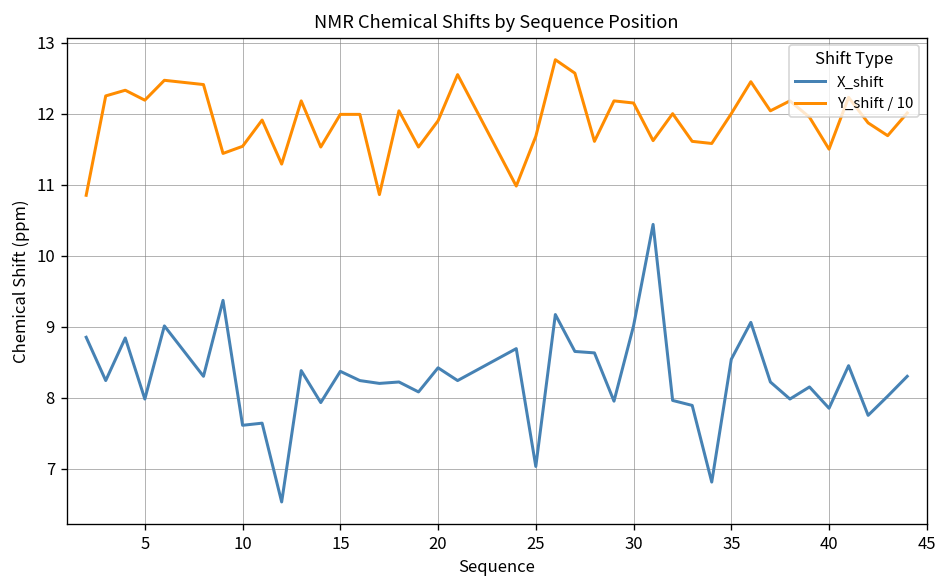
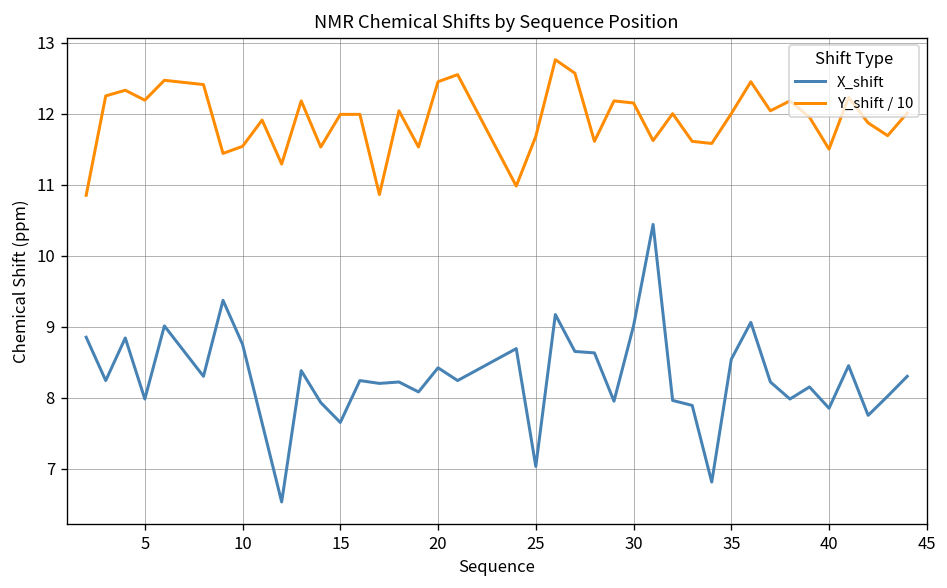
  {
    "X_shift": {
      "5": 8.0,
-     "10": 7.6,
-     "15": 8.4,
+     "10": 8.8,
+     "15": 7.7,
      "20": 8.4,
      "25": 7.0,
      "30": 9.0,
      "35": 8.5,
      "40": 7.9
    },
    "Y_shift / 10": {
      "5": 12.2,
      "10": 11.5,
      "15": 12.0,
-     "20": 11.9,
+     "20": 12.5,
      "25": 11.7,
      "30": 12.2,
      "35": 12.0,
      "40": 11.5
    }
  }
